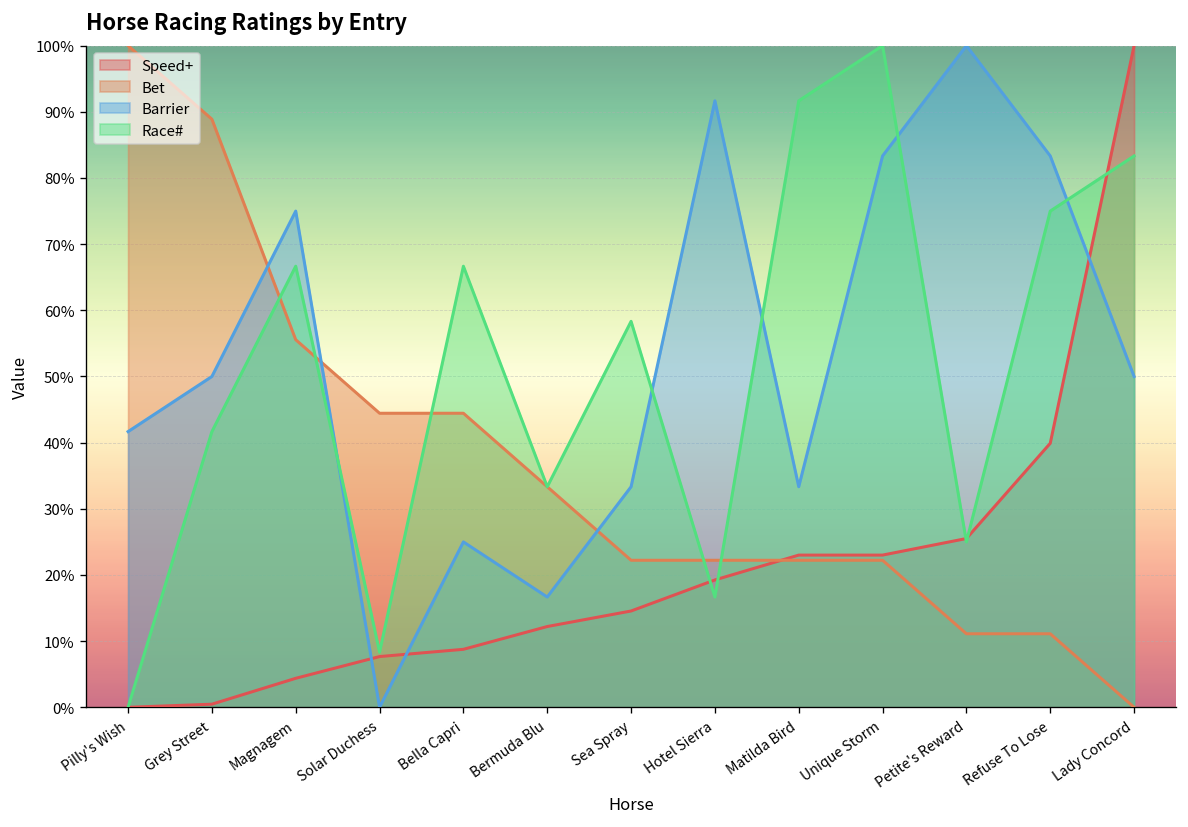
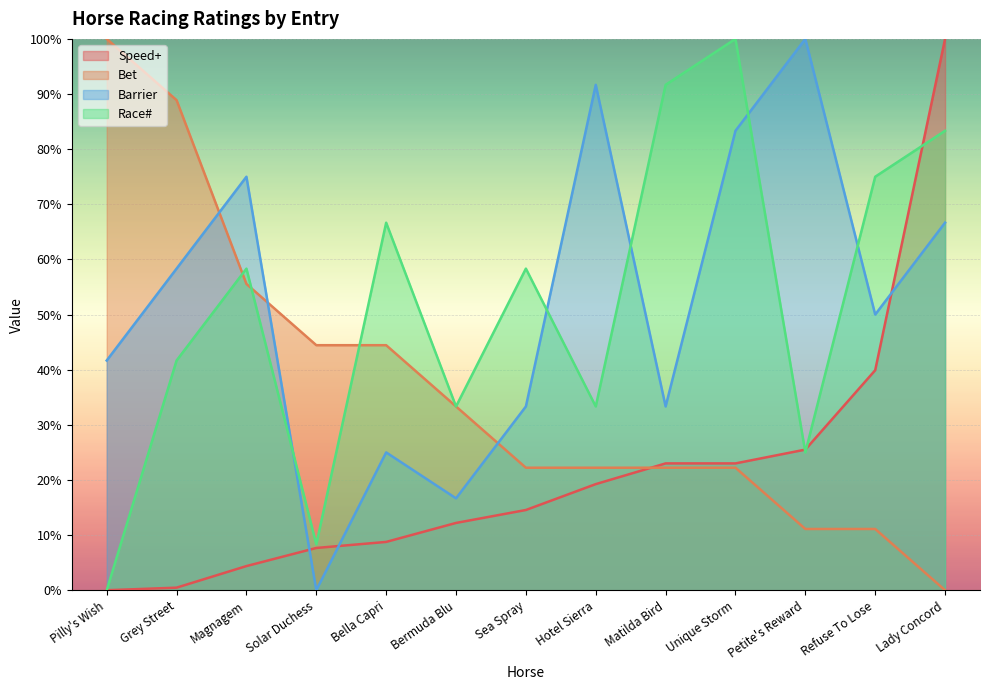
  {
    "Barrier": {
      "Pilly's Wish": "42%",
-     "Grey Street": "50%",
+     "Grey Street": "58%",
      "Magnagem": "75%",
      "Solar Duchess": "0%",
      "Bella Capri": "25%",
      "Bermuda Blu": "17%",
      "Sea Spray": "33%",
      "Hotel Sierra": "92%",
      "Matilda Bird": "33%",
      "Unique Storm": "83%",
      "Petite's Reward": "100%",
-     "Refuse To Lose": "83%",
-     "Lady Concord": "50%"
+     "Refuse To Lose": "50%",
+     "Lady Concord": "67%"
    },
    "Race#": {
      "Grey Street": "42%",
-     "Magnagem": "67%",
+     "Magnagem": "58%",
      "Solar Duchess": "8%",
      "Bella Capri": "67%",
      "Sea Spray": "58%",
-     "Hotel Sierra": "17%",
+     "Hotel Sierra": "33%",
      "Matilda Bird": "92%",
      "Unique Storm": "100%",
      "Petite's Reward": "25%",
      "Refuse To Lose": "75%",
      "Lady Concord": "83%"
    }
  }
